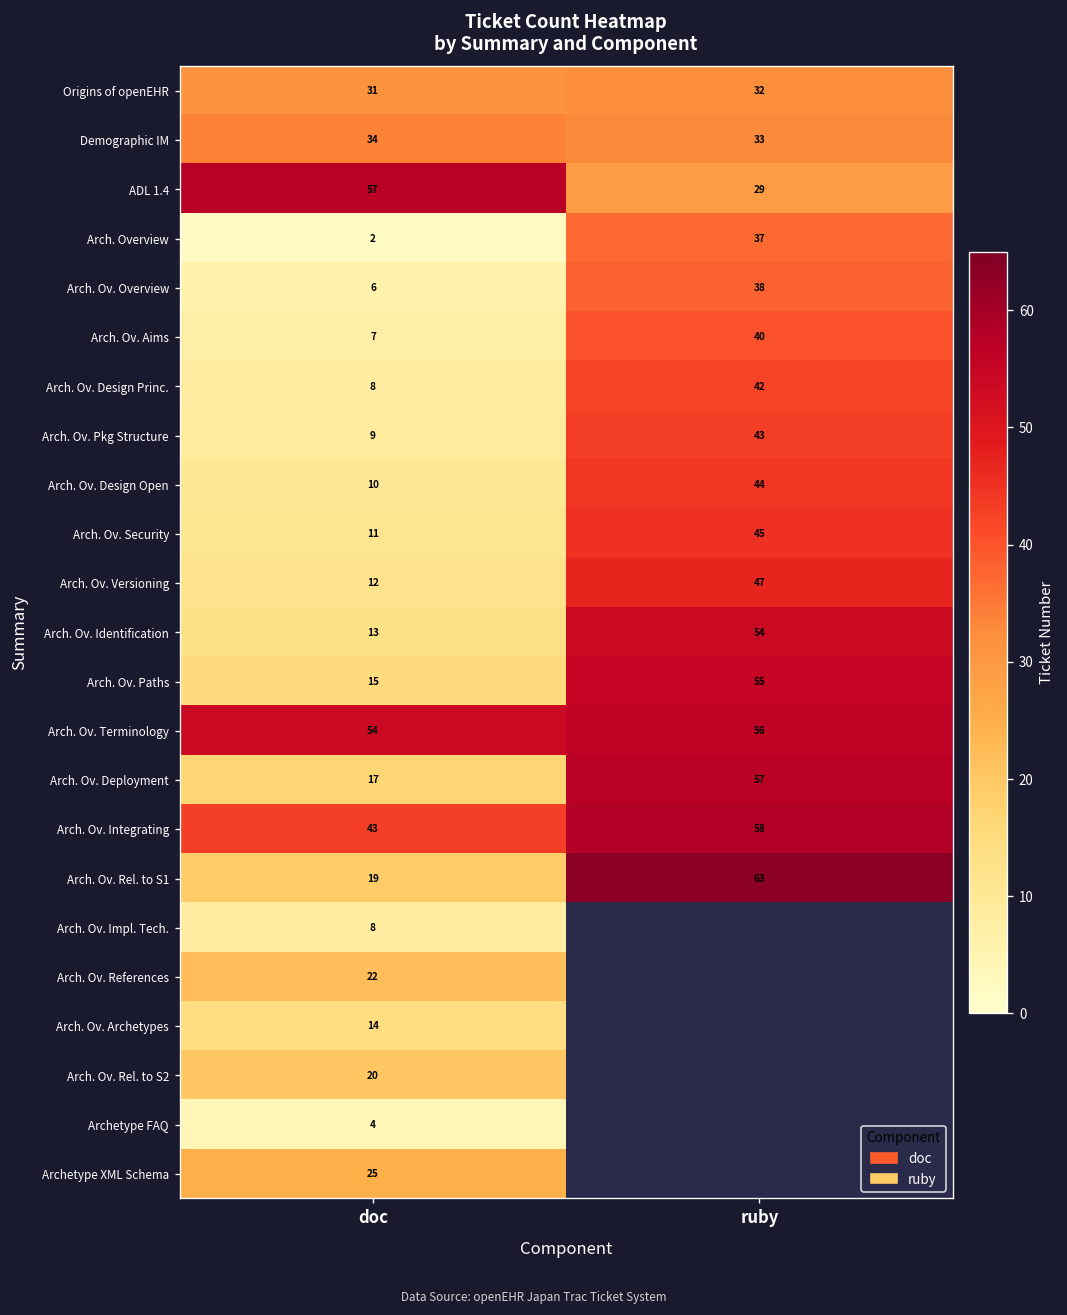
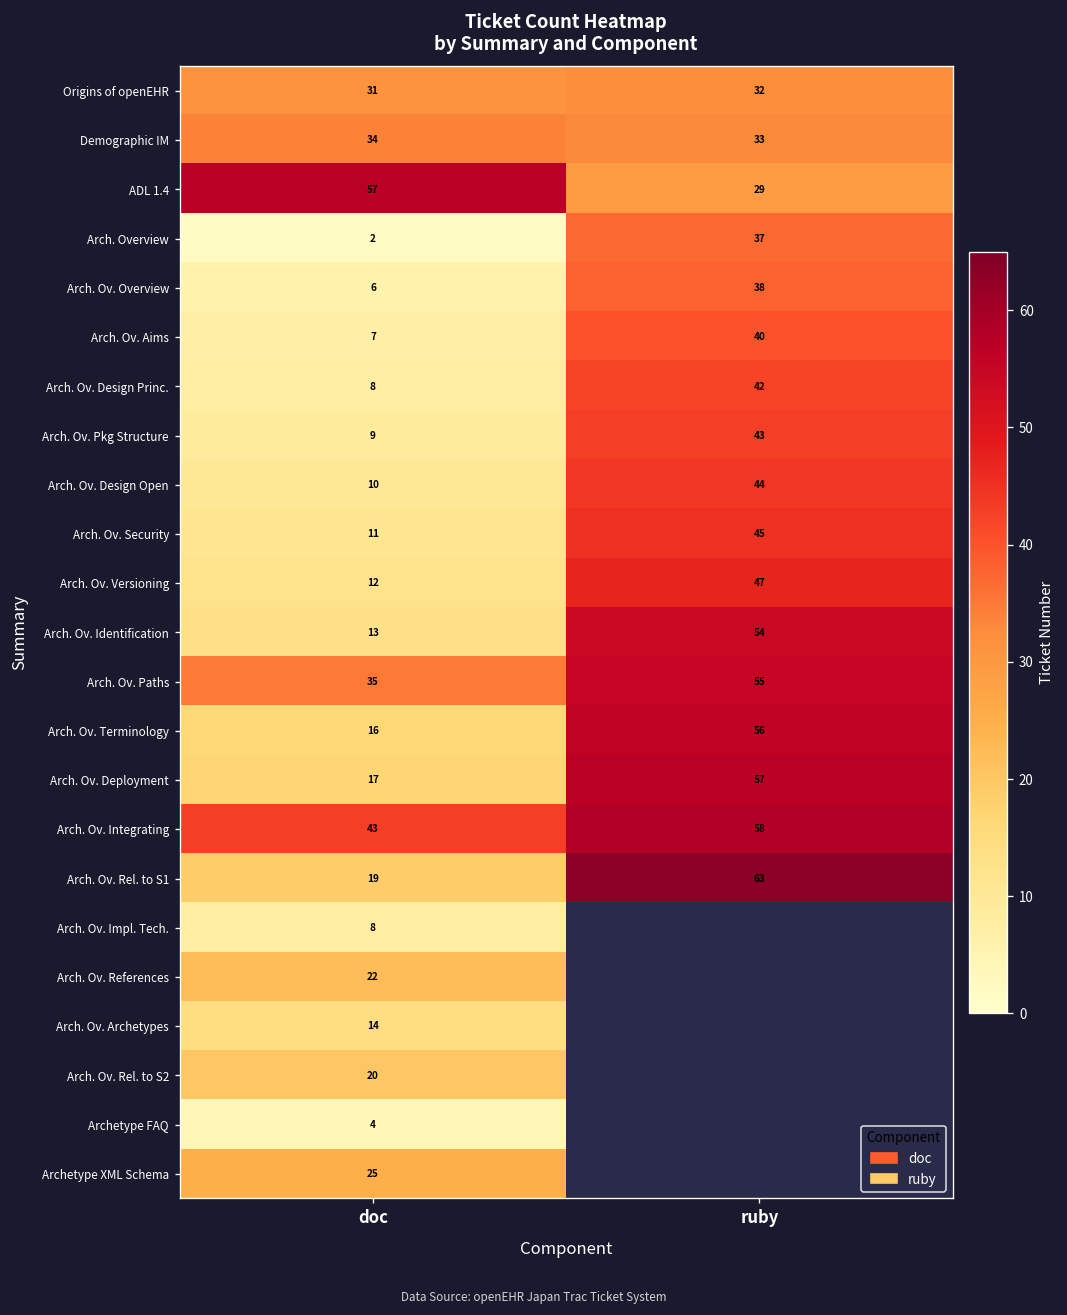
  {
    "Origins of openEHR": {
      "doc": 31,
      "ruby": 32
    },
    "Demographic IM": {
      "doc": 34,
      "ruby": 33
    },
    "ADL 1.4": {
      "doc": 57,
      "ruby": 29
    },
    "Arch. Overview": {
      "doc": 2,
      "ruby": 37
    },
    "Arch. Ov. Overview": {
      "doc": 6,
      "ruby": 38
    },
    "Arch. Ov. Aims": {
      "doc": 7,
      "ruby": 40
    },
    "Arch. Ov. Design Princ.": {
      "doc": 8,
      "ruby": 42
    },
    "Arch. Ov. Pkg Structure": {
      "doc": 9,
      "ruby": 43
    },
    "Arch. Ov. Design Open": {
      "doc": 10,
      "ruby": 44
    },
    "Arch. Ov. Security": {
      "doc": 11,
      "ruby": 45
    },
    "Arch. Ov. Versioning": {
      "doc": 12,
      "ruby": 47
    },
    "Arch. Ov. Identification": {
      "doc": 13,
      "ruby": 54
    },
    "Arch. Ov. Paths": {
-     "doc": 15,
+     "doc": 35,
      "ruby": 55
    },
    "Arch. Ov. Terminology": {
-     "doc": 54,
+     "doc": 16,
      "ruby": 56
    },
    "Arch. Ov. Deployment": {
      "doc": 17,
      "ruby": 57
    },
    "Arch. Ov. Integrating": {
      "doc": 43,
      "ruby": 58
    },
    "Arch. Ov. Rel. to S1": {
      "doc": 19,
      "ruby": 63
    },
    "Arch. Ov. Impl. Tech.": {
      "doc": 8
    },
    "Arch. Ov. References": {
      "doc": 22
    },
    "Arch. Ov. Archetypes": {
      "doc": 14
    },
    "Arch. Ov. Rel. to S2": {
      "doc": 20
    },
    "Archetype FAQ": {
      "doc": 4
    },
    "Archetype XML Schema": {
      "doc": 25
    }
  }
